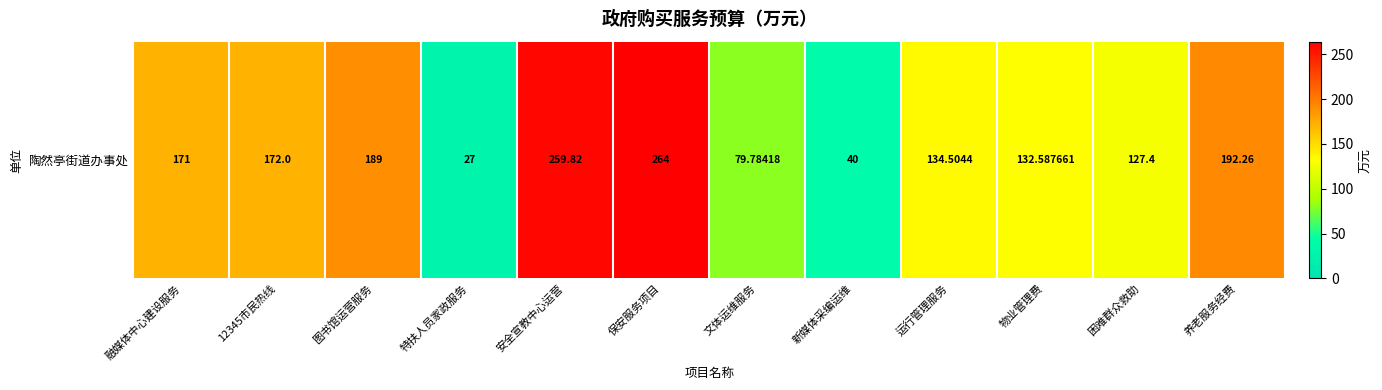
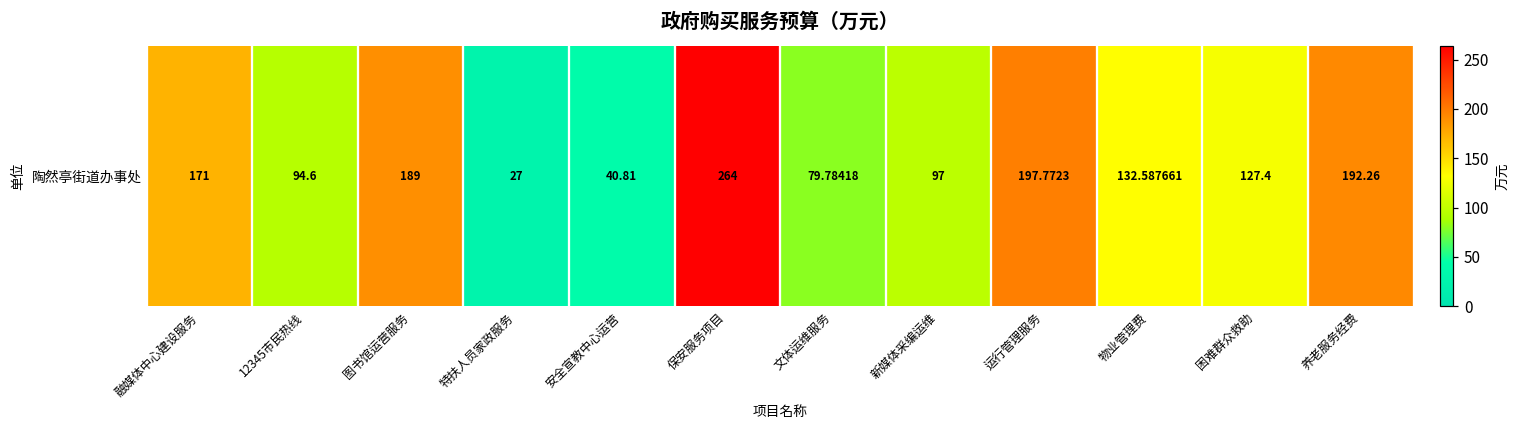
  {
    "陶然亭街道办事处": {
      "融媒体中心建设服务": 171,
-     "12345市民热线": 172.0,
+     "12345市民热线": 94.6,
      "图书馆运营服务": 189,
      "特扶人员家政服务": 27,
-     "安全宣教中心运营": 259.82,
+     "安全宣教中心运营": 40.81,
      "保安服务项目": 264,
      "文体运维服务": 79.78418,
-     "新媒体采编运维": 40,
-     "运行管理服务": 134.5044,
+     "新媒体采编运维": 97,
+     "运行管理服务": 197.7723,
      "物业管理费": 132.587661,
      "困难群众救助": 127.4,
      "养老服务经费": 192.26
    }
  }
